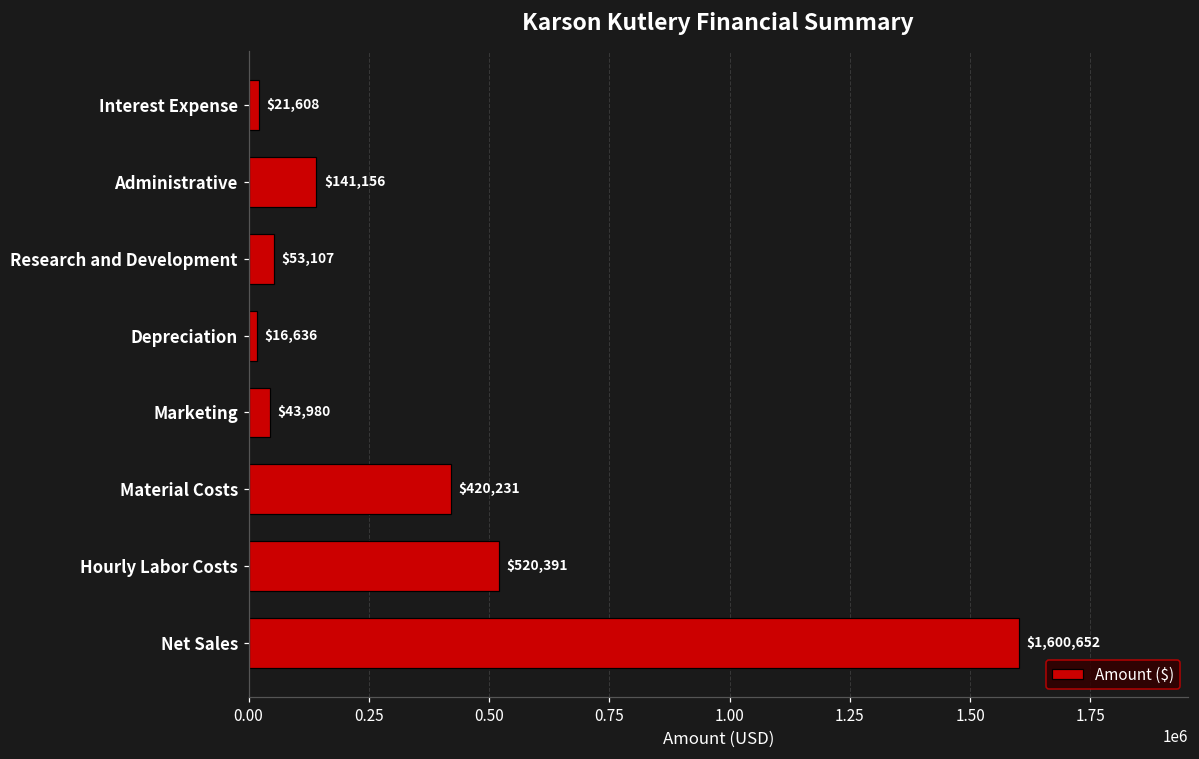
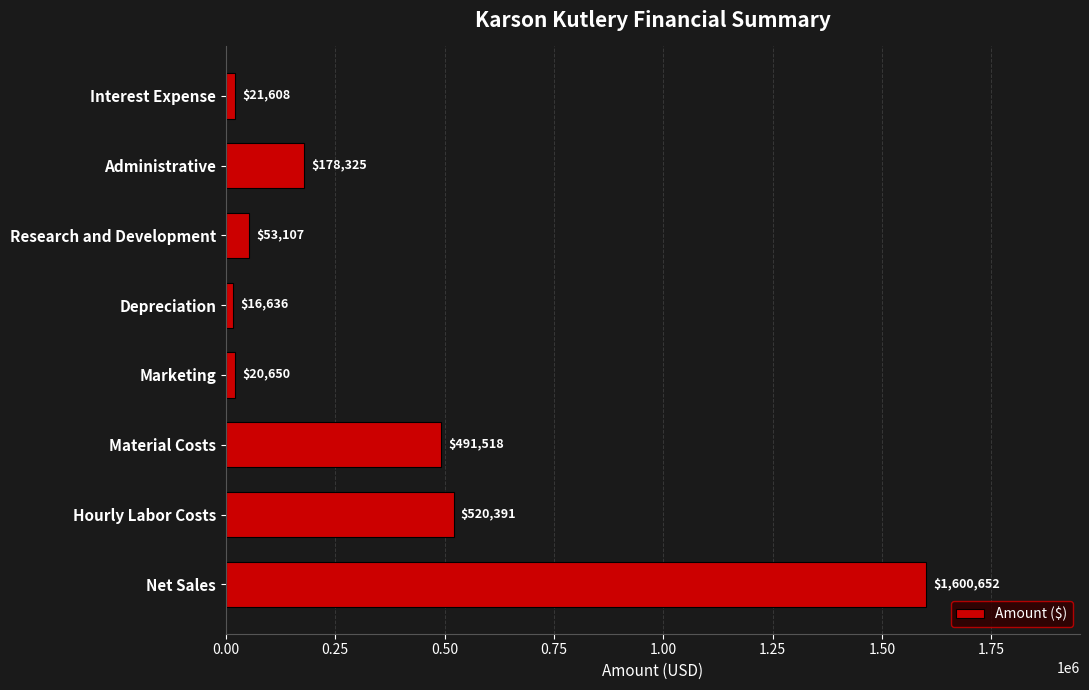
  {
    "Interest Expense": "$21,608",
-   "Administrative": "$141,156",
+   "Administrative": "$178,325",
    "Research and Development": "$53,107",
    "Depreciation": "$16,636",
-   "Marketing": "$43,980",
-   "Material Costs": "$420,231",
+   "Marketing": "$20,650",
+   "Material Costs": "$491,518",
    "Hourly Labor Costs": "$520,391",
    "Net Sales": "$1,600,652"
  }
